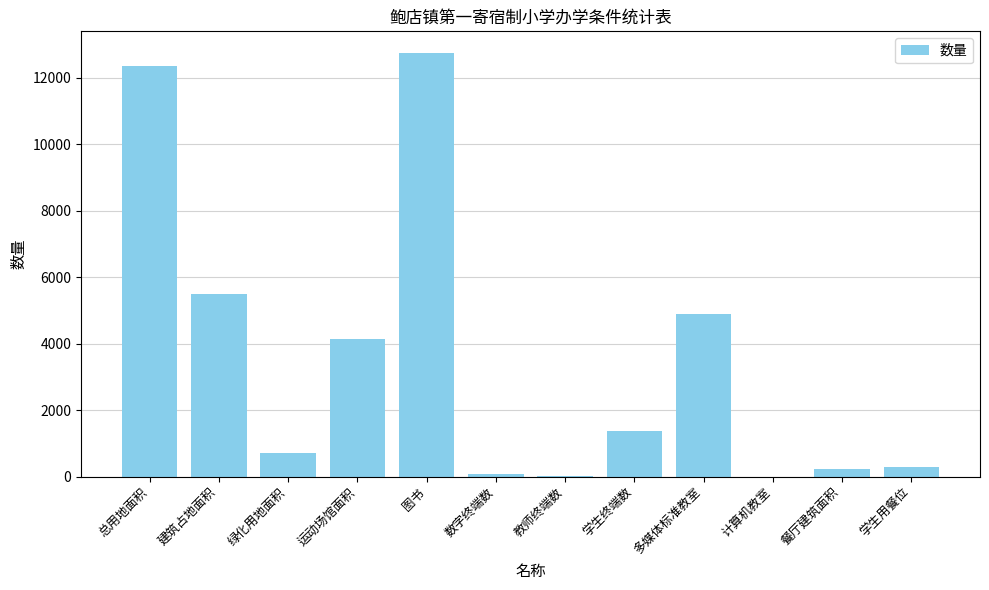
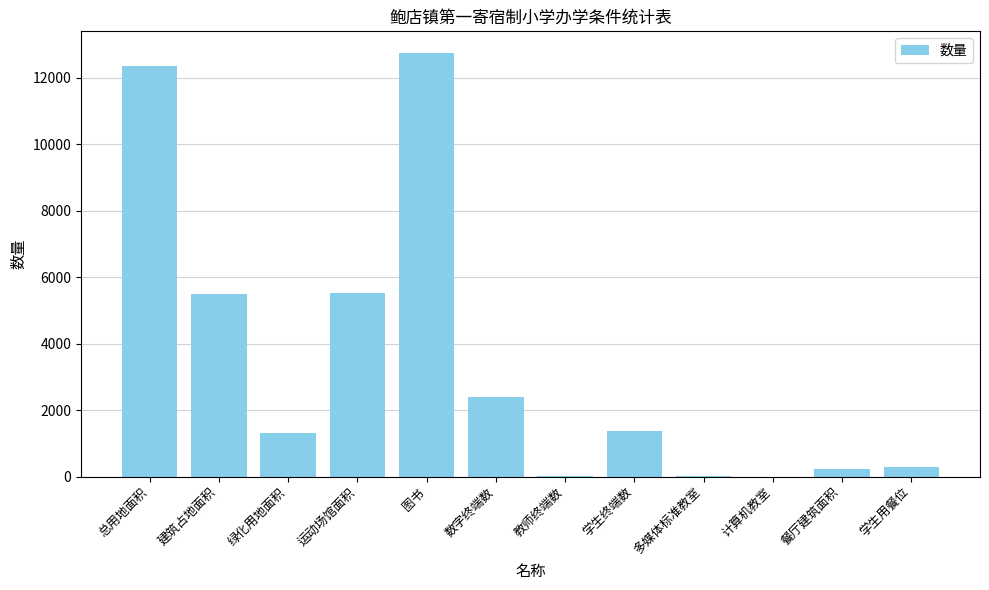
  {
    "总用地面积": 12300,
    "建筑占地面积": 5500,
-   "绿化用地面积": 700,
-   "运动场馆面积": 4100,
+   "绿化用地面积": 1300,
+   "运动场馆面积": 5500,
    "图书": 12800,
-   "数字终端数": 100,
+   "数字终端数": 2400,
    "学生终端数": 1400,
-   "多媒体标准教室": 4900,
+   "多媒体标准教室": 0,
    "餐厅建筑面积": 200,
    "学生用餐位": 300
  }
